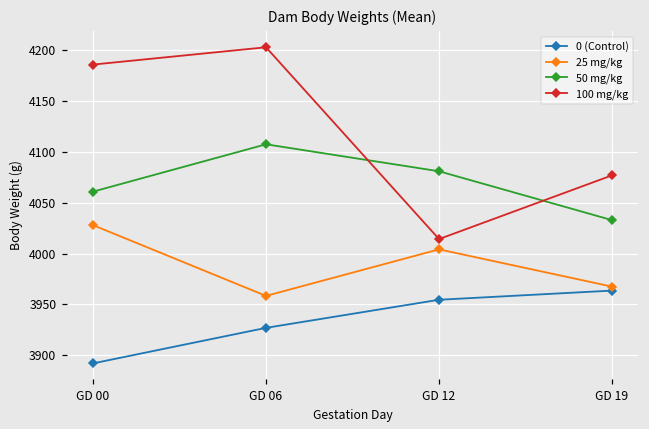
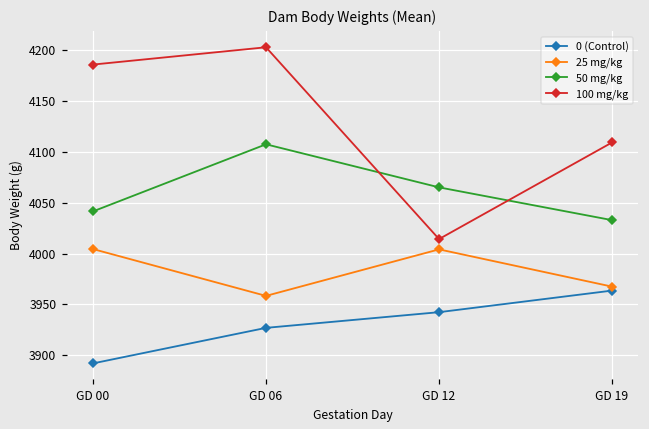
  {
    "0 (Control)": {
      "GD 00": 3890,
      "GD 06": 3930,
-     "GD 12": 3950,
+     "GD 12": 3940,
      "GD 19": 3960
    },
    "25 mg/kg": {
-     "GD 00": 4030,
+     "GD 00": 4000,
      "GD 06": 3960,
      "GD 12": 4000,
      "GD 19": 3970
    },
    "50 mg/kg": {
-     "GD 00": 4060,
+     "GD 00": 4040,
      "GD 06": 4110,
-     "GD 12": 4080,
+     "GD 12": 4070,
      "GD 19": 4030
    },
    "100 mg/kg": {
      "GD 00": 4190,
      "GD 06": 4200,
      "GD 12": 4010,
-     "GD 19": 4080
+     "GD 19": 4110
    }
  }
